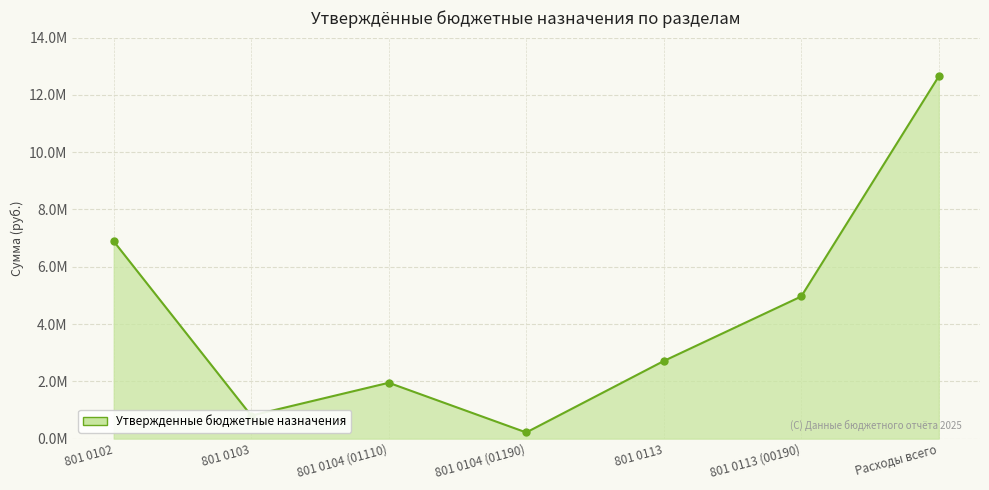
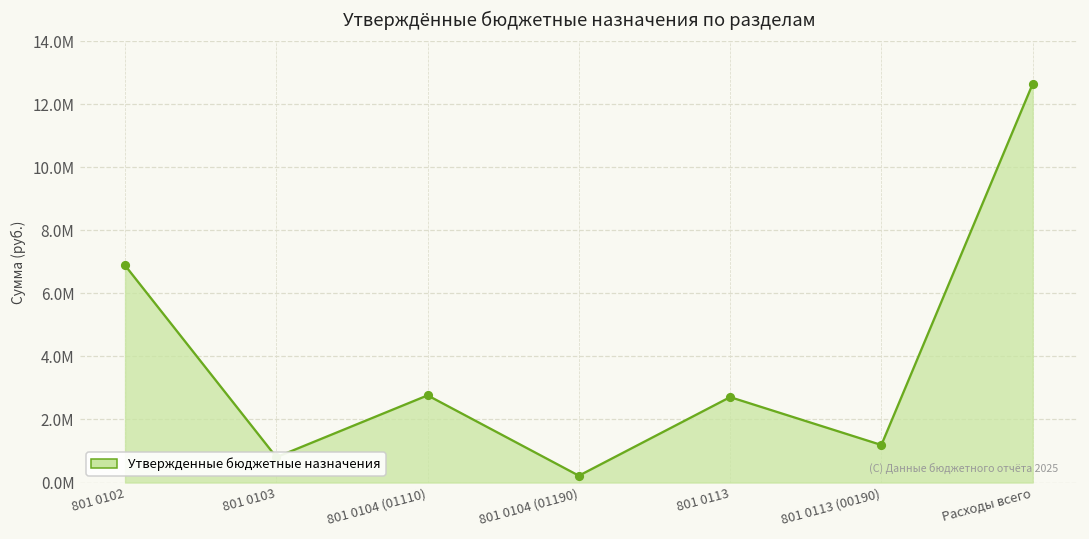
  {
    "801 0102": 6900000,
-   "801 0104 (01110)": 2000000,
+   "801 0104 (01110)": 2800000,
    "801 0104 (01190)": 200000,
    "801 0113": 2700000,
-   "801 0113 (00190)": 5000000,
+   "801 0113 (00190)": 1200000,
    "Расходы всего": 12600000
  }
